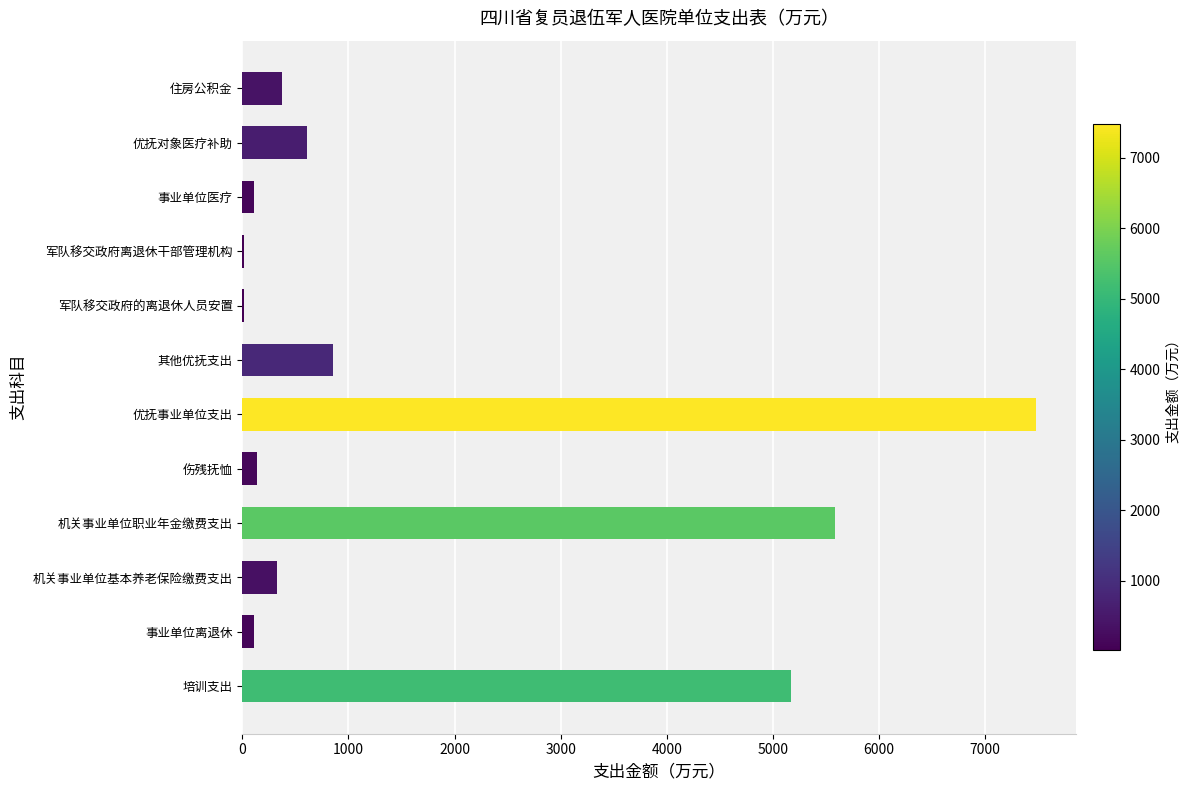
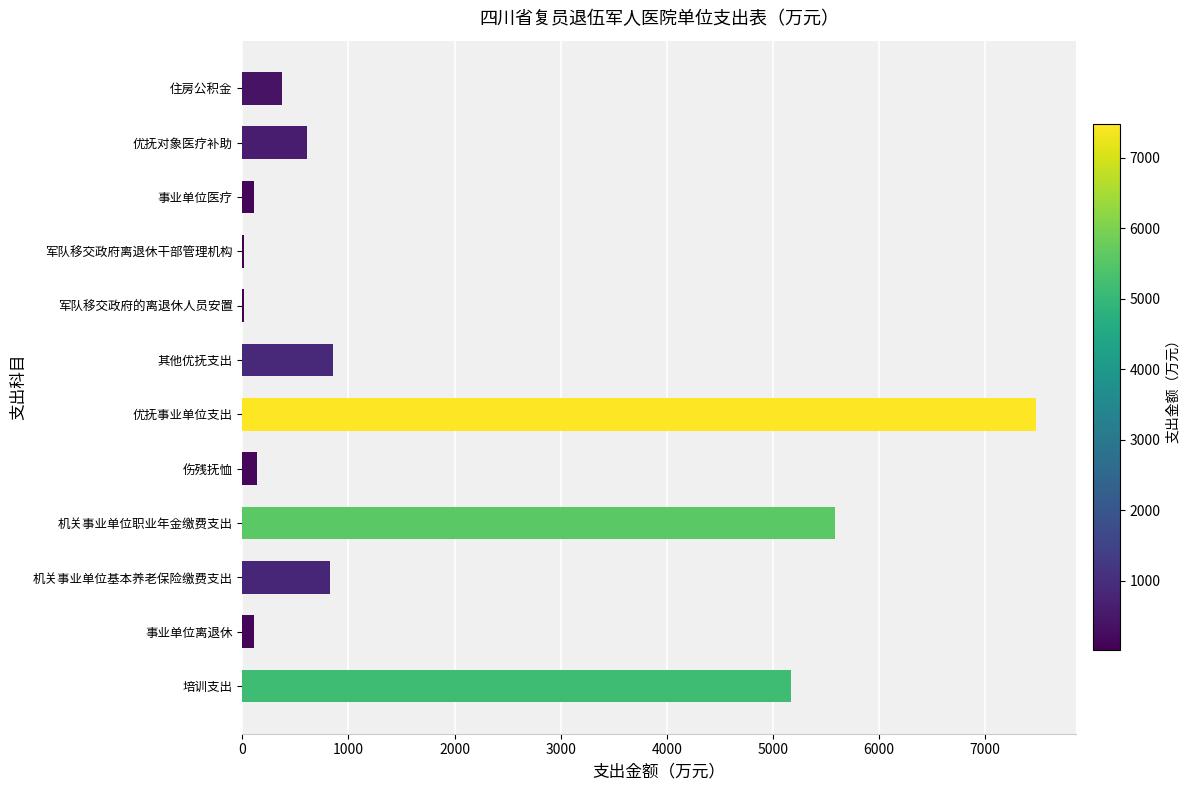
  {
    "住房公积金": 380,
    "优抚对象医疗补助": 610,
    "事业单位医疗": 110,
    "其他优抚支出": 860,
    "优抚事业单位支出": 7480,
    "伤残抚恤": 130,
    "机关事业单位职业年金缴费支出": 5580,
-   "机关事业单位基本养老保险缴费支出": 330,
+   "机关事业单位基本养老保险缴费支出": 820,
    "事业单位离退休": 110,
    "培训支出": 5170
  }
